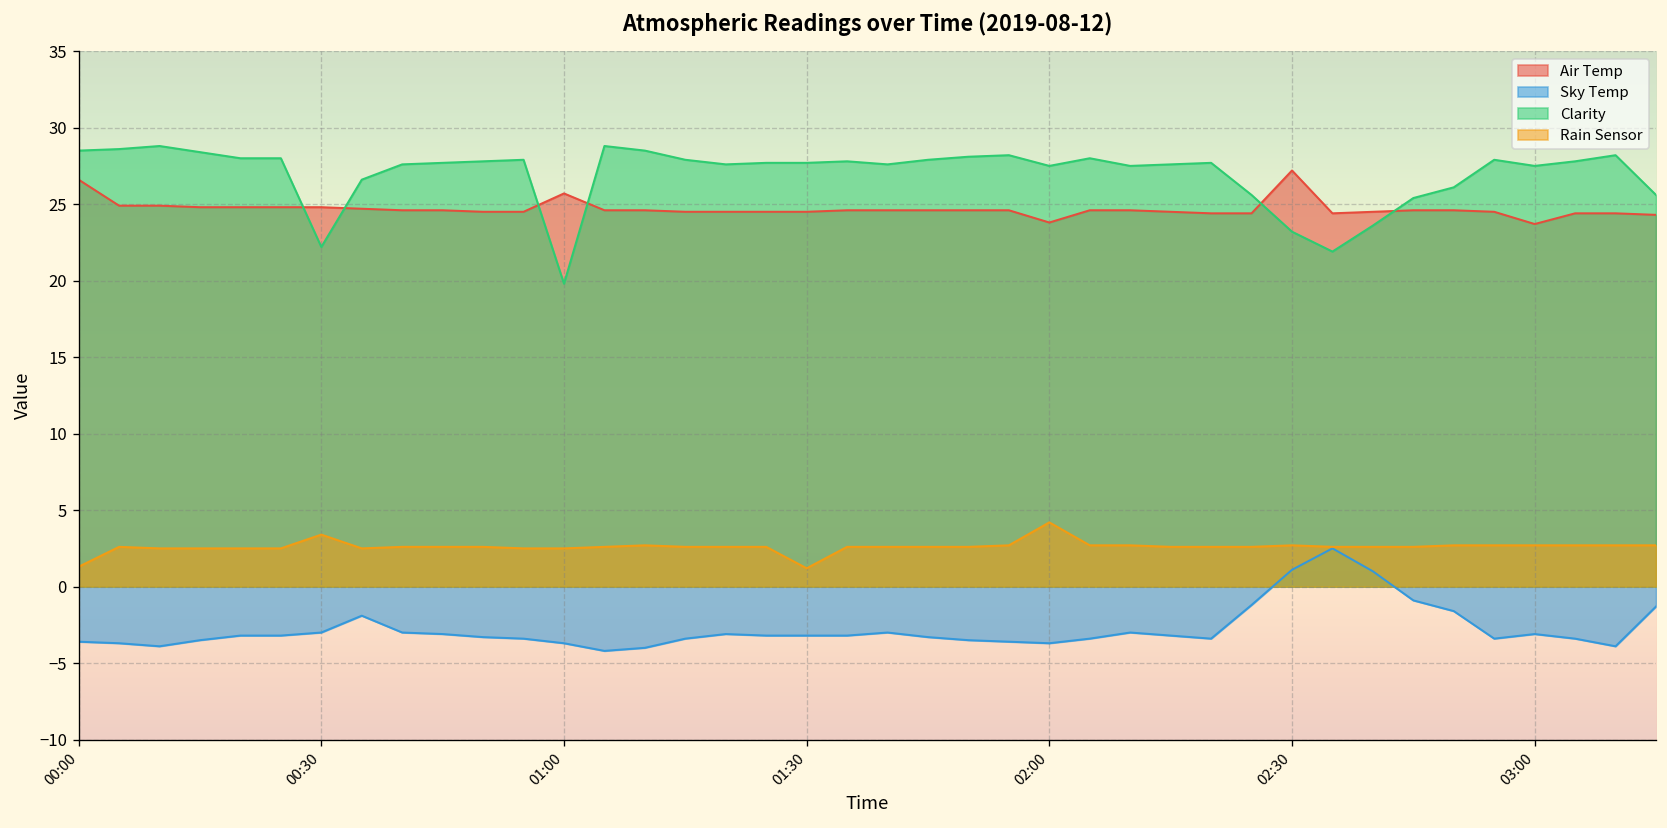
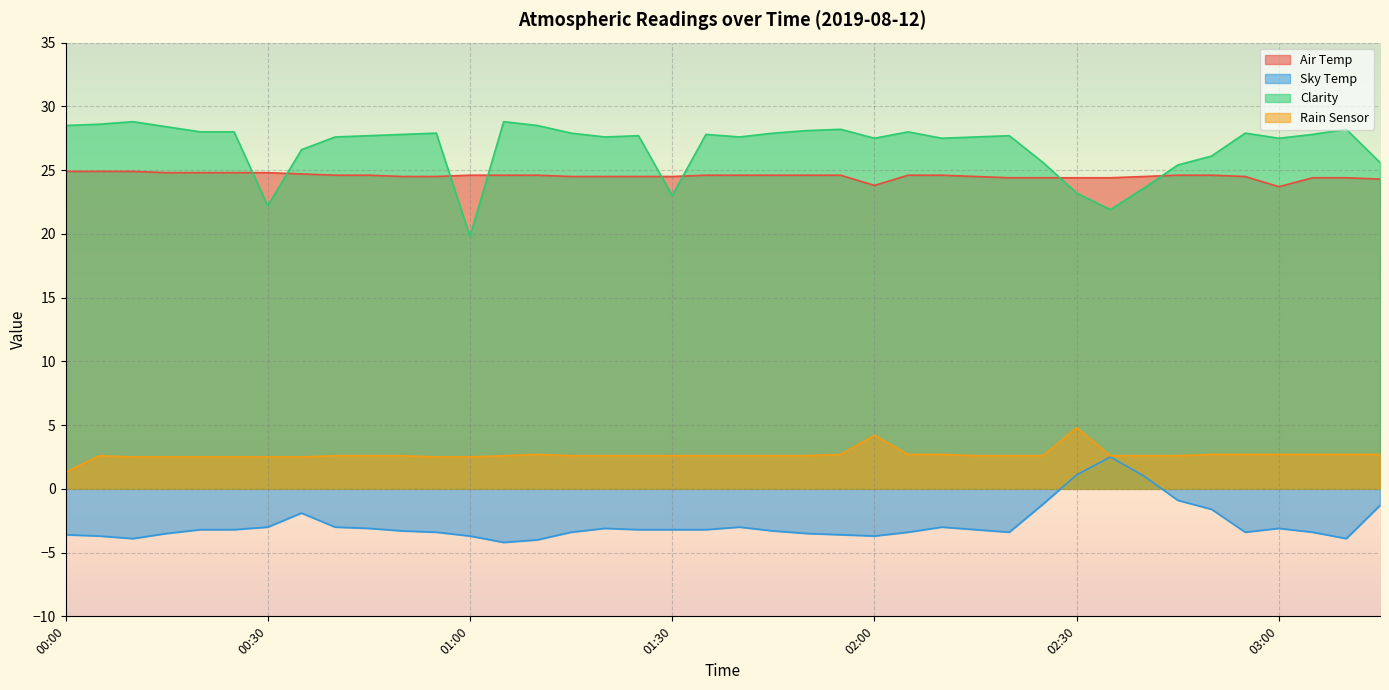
  {
    "Air Temp": {
-     "00:00": 26.6,
+     "00:00": 24.9,
      "00:30": 24.8,
-     "01:00": 25.7,
+     "01:00": 24.6,
      "01:30": 24.5,
      "02:00": 23.8,
-     "02:30": 27.2,
+     "02:30": 24.4,
      "03:00": 23.7
    },
    "Clarity": {
      "00:00": 28.5,
      "00:30": 22.2,
      "01:00": 19.8,
-     "01:30": 27.7,
+     "01:30": 23.0,
      "02:00": 27.5,
      "02:30": 23.2,
      "03:00": 27.5
    },
    "Rain Sensor": {
      "00:00": 1.3,
-     "00:30": 3.4,
+     "00:30": 2.5,
      "01:00": 2.5,
-     "01:30": 1.2,
+     "01:30": 2.6,
      "02:00": 4.2,
-     "02:30": 2.7,
+     "02:30": 4.8,
      "03:00": 2.7
    }
  }
